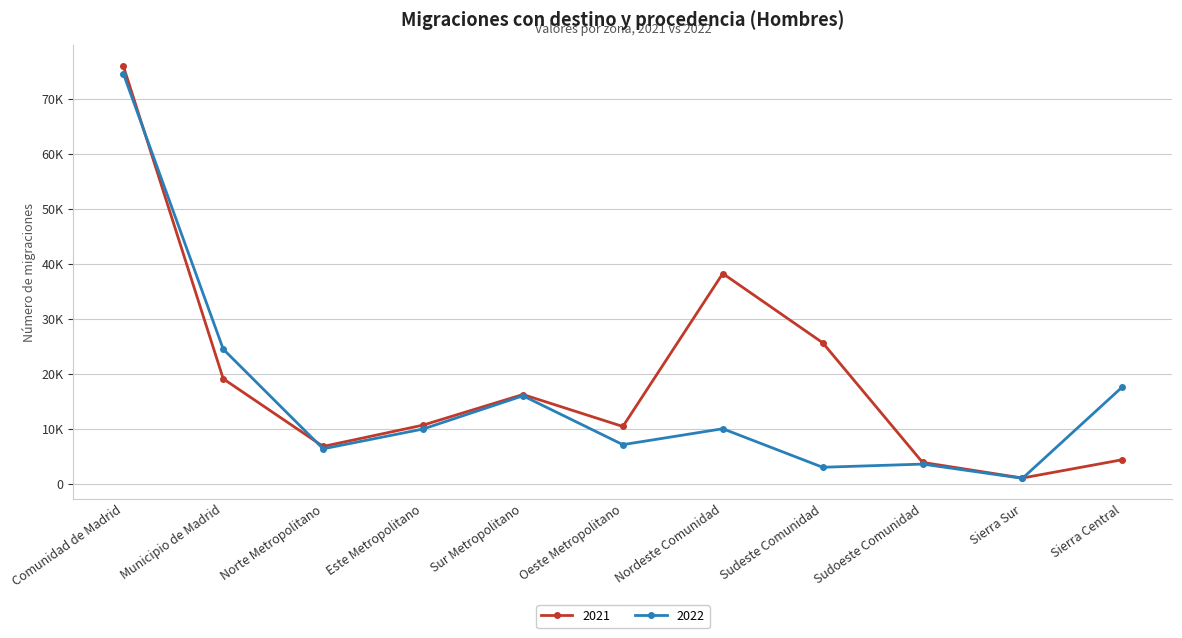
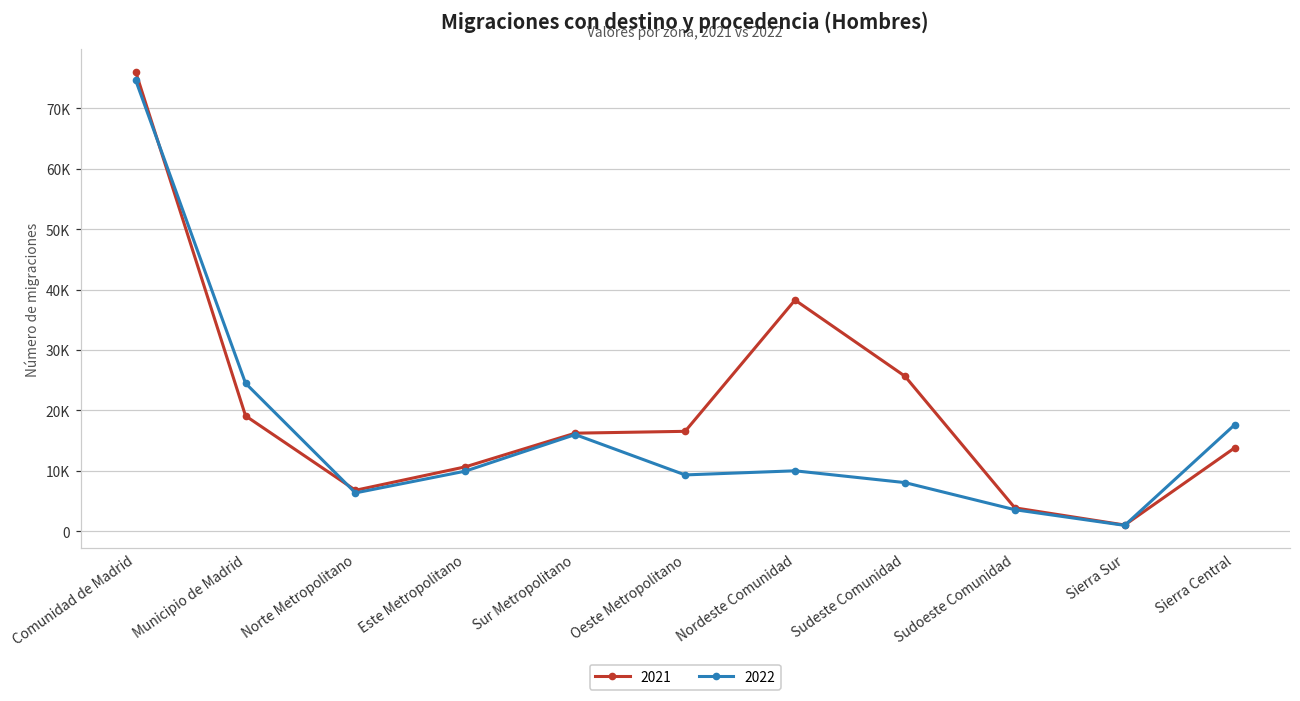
  {
    "2021": {
      "Comunidad de Madrid": 76000,
      "Municipio de Madrid": 19000,
      "Este Metropolitano": 11000,
-     "Oeste Metropolitano": 10000,
+     "Oeste Metropolitano": 17000,
      "Nordeste Comunidad": 38000,
      "Sudeste Comunidad": 26000,
-     "Sierra Central": 4000
+     "Sierra Central": 14000
    },
    "2022": {
      "Comunidad de Madrid": 75000,
      "Municipio de Madrid": 25000,
      "Este Metropolitano": 10000,
-     "Oeste Metropolitano": 7000,
+     "Oeste Metropolitano": 9000,
      "Nordeste Comunidad": 10000,
-     "Sudeste Comunidad": 3000,
+     "Sudeste Comunidad": 8000,
      "Sierra Central": 18000
    }
  }
